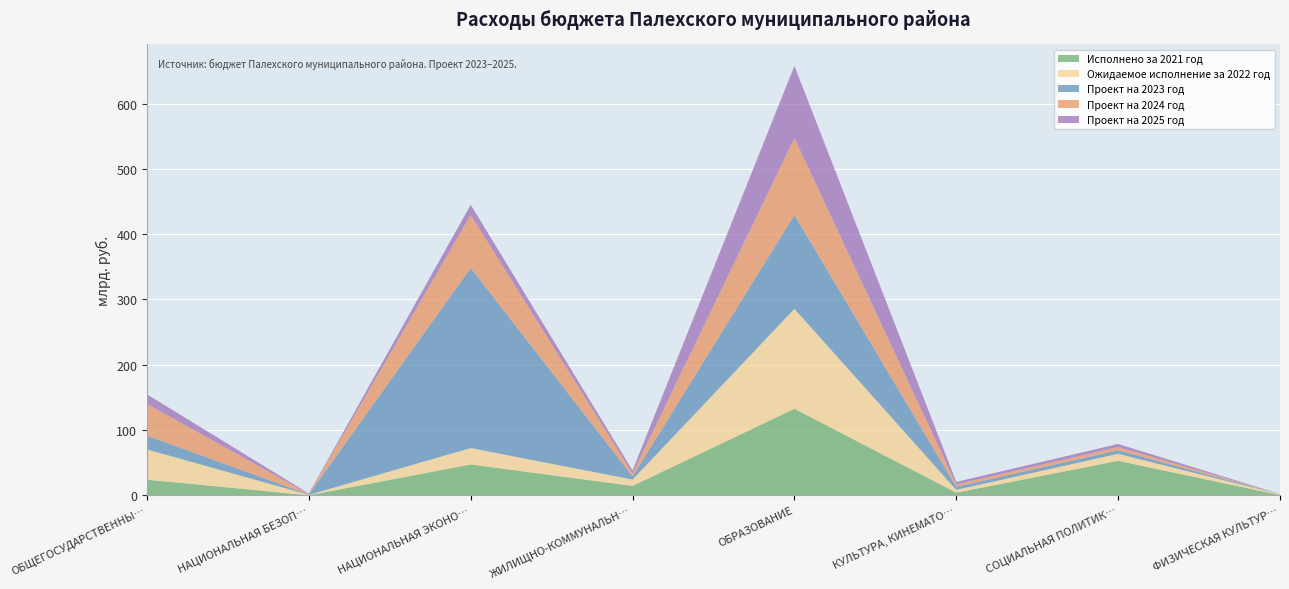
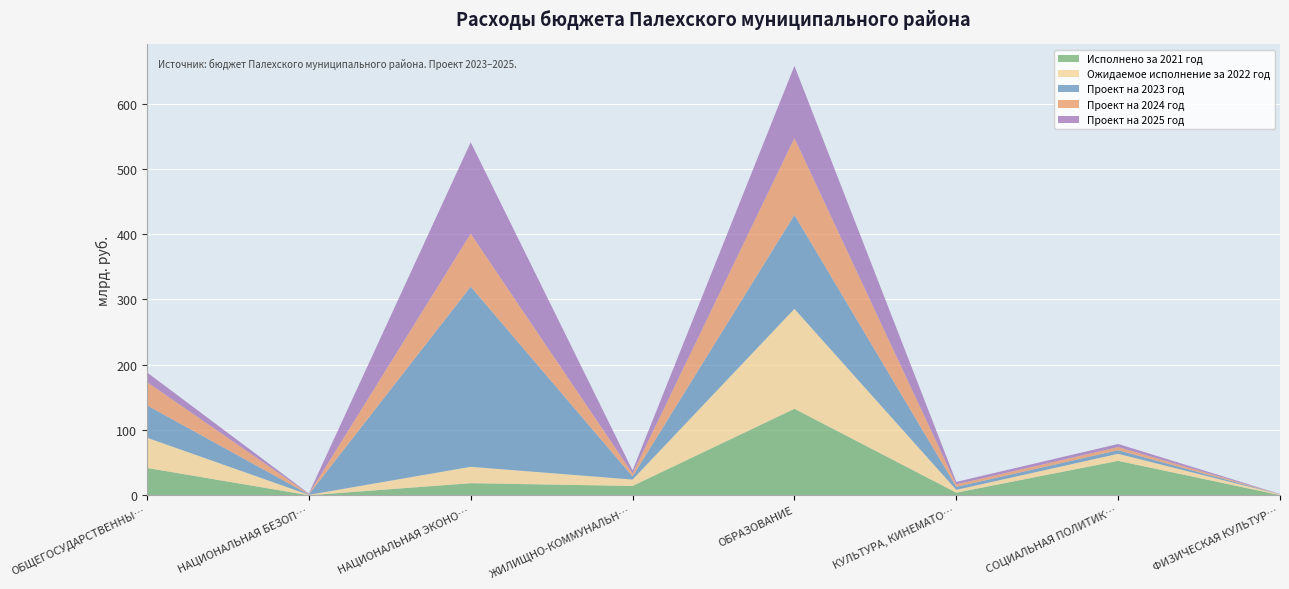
  {
    "Исполнено за 2021 год": {
-     "ОБЩЕГОСУДАРСТВЕННЫ…": 20,
-     "НАЦИОНАЛЬНАЯ ЭКОНО…": 50,
+     "ОБЩЕГОСУДАРСТВЕННЫ…": 40,
+     "НАЦИОНАЛЬНАЯ ЭКОНО…": 20,
      "ЖИЛИЩНО-КОММУНАЛЬН…": 10,
      "ОБРАЗОВАНИЕ": 130,
      "КУЛЬТУРА, КИНЕМАТО…": 0,
      "СОЦИАЛЬНАЯ ПОЛИТИК…": 50
    },
    "Ожидаемое исполнение за 2022 год": {
      "ОБЩЕГОСУДАРСТВЕННЫ…": 50,
      "НАЦИОНАЛЬНАЯ ЭКОНО…": 30,
      "ЖИЛИЩНО-КОММУНАЛЬН…": 10,
      "ОБРАЗОВАНИЕ": 150,
      "КУЛЬТУРА, КИНЕМАТО…": 0,
      "СОЦИАЛЬНАЯ ПОЛИТИК…": 10
    },
    "Проект на 2023 год": {
-     "ОБЩЕГОСУДАРСТВЕННЫ…": 20,
+     "ОБЩЕГОСУДАРСТВЕННЫ…": 50,
      "НАЦИОНАЛЬНАЯ ЭКОНО…": 280,
      "ЖИЛИЩНО-КОММУНАЛЬН…": 0,
      "ОБРАЗОВАНИЕ": 140,
      "СОЦИАЛЬНАЯ ПОЛИТИК…": 10
    },
    "Проект на 2024 год": {
-     "ОБЩЕГОСУДАРСТВЕННЫ…": 50,
+     "ОБЩЕГОСУДАРСТВЕННЫ…": 40,
      "НАЦИОНАЛЬНАЯ ЭКОНО…": 80,
      "ЖИЛИЩНО-КОММУНАЛЬН…": 0,
      "ОБРАЗОВАНИЕ": 120,
      "СОЦИАЛЬНАЯ ПОЛИТИК…": 0
    },
    "Проект на 2025 год": {
      "ОБЩЕГОСУДАРСТВЕННЫ…": 10,
-     "НАЦИОНАЛЬНАЯ ЭКОНО…": 20,
+     "НАЦИОНАЛЬНАЯ ЭКОНО…": 140,
      "ЖИЛИЩНО-КОММУНАЛЬН…": 0,
      "ОБРАЗОВАНИЕ": 110,
      "СОЦИАЛЬНАЯ ПОЛИТИК…": 0
    }
  }
